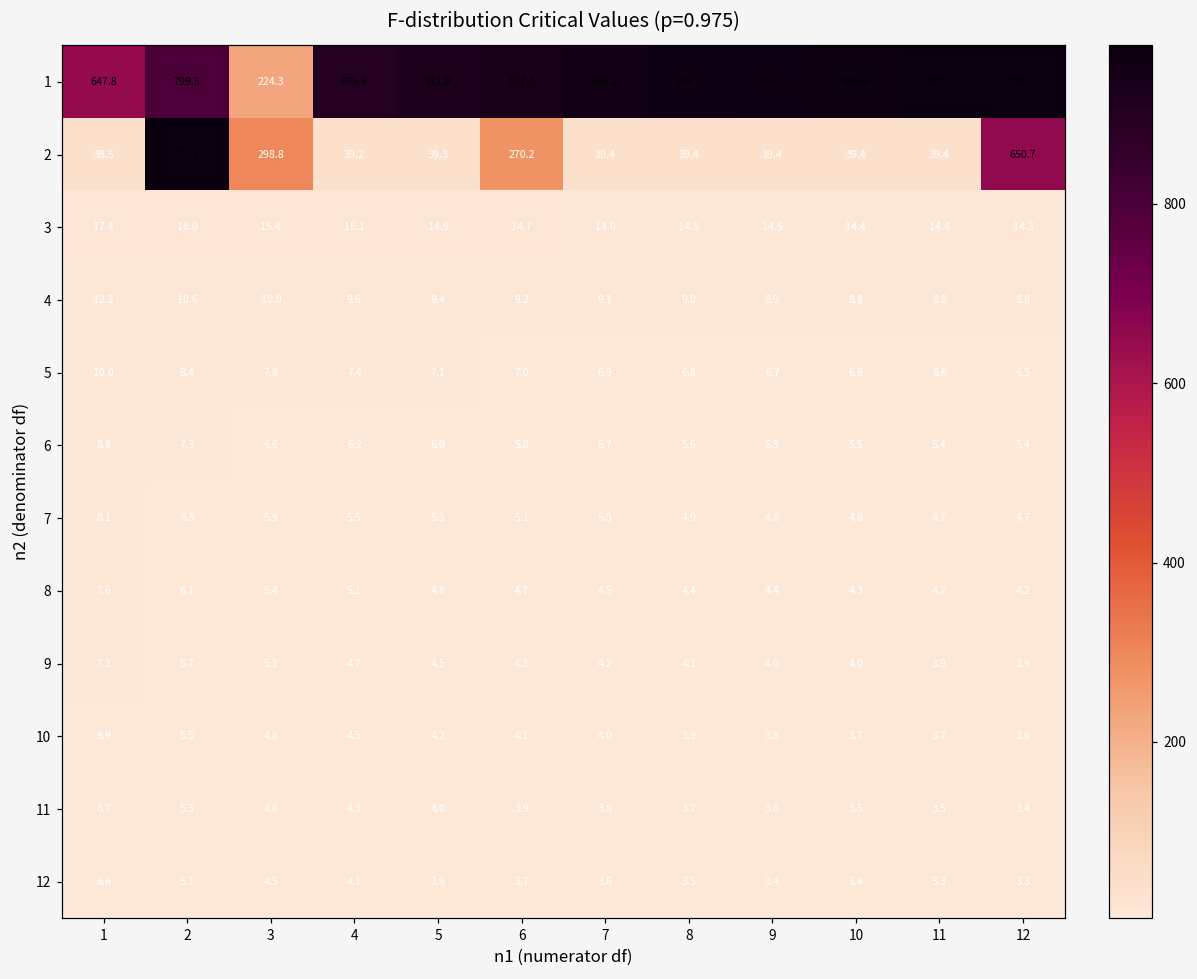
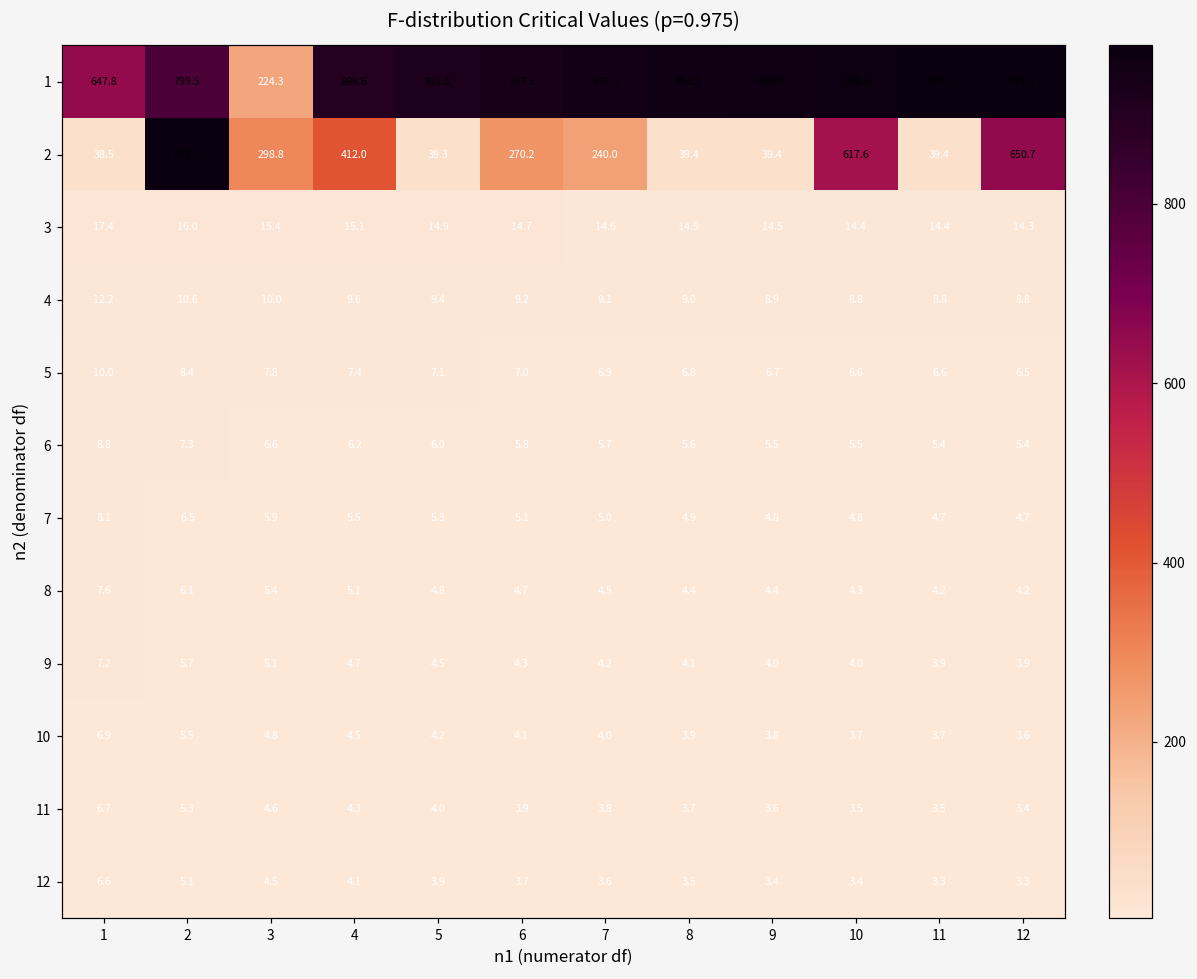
  {
    "1": {
      "1": 647.8,
      "2": 799.5,
      "3": 224.3
    },
    "2": {
      "1": 38.5,
      "3": 298.8,
-     "4": 39.2,
+     "4": 412.0,
      "5": 39.3,
      "6": 270.2,
-     "7": 39.4,
+     "7": 240.0,
      "8": 39.4,
      "9": 39.4,
-     "10": 39.4,
+     "10": 617.6,
      "11": 39.4,
      "12": 650.7
    }
  }
